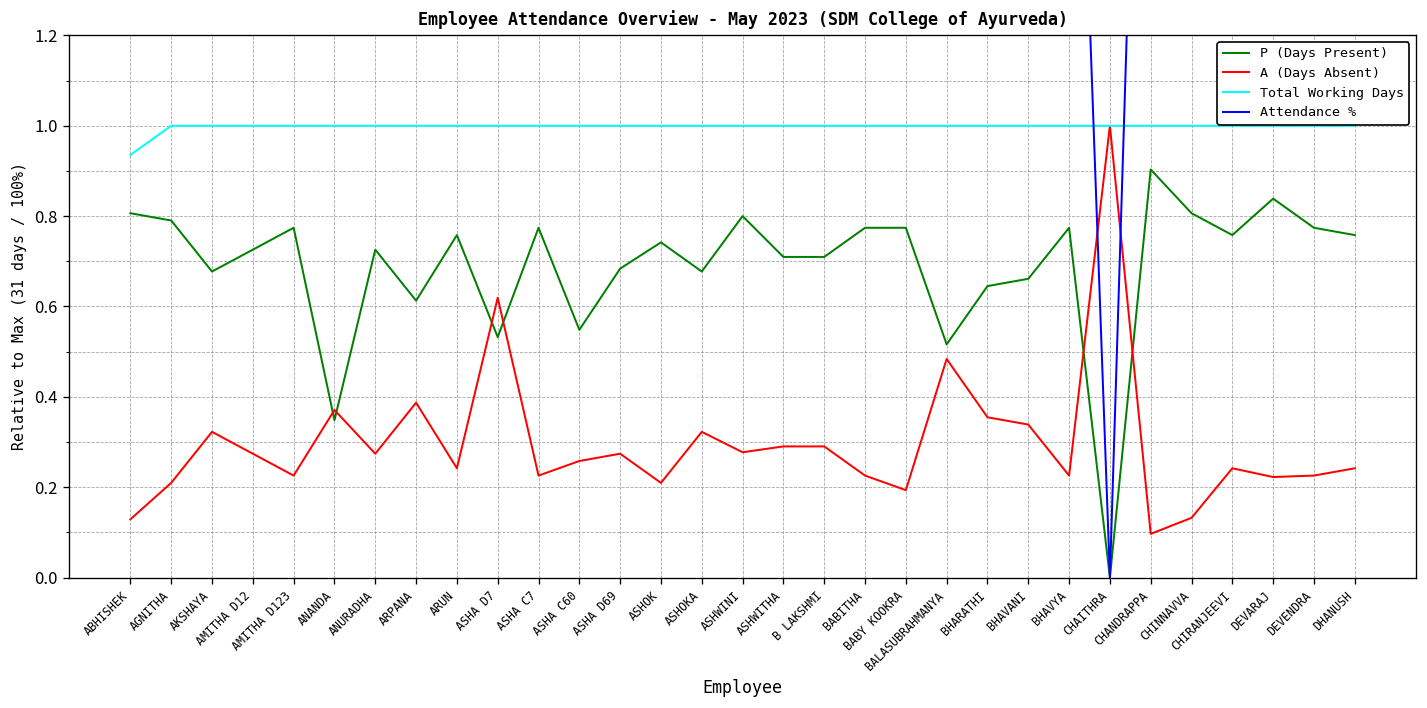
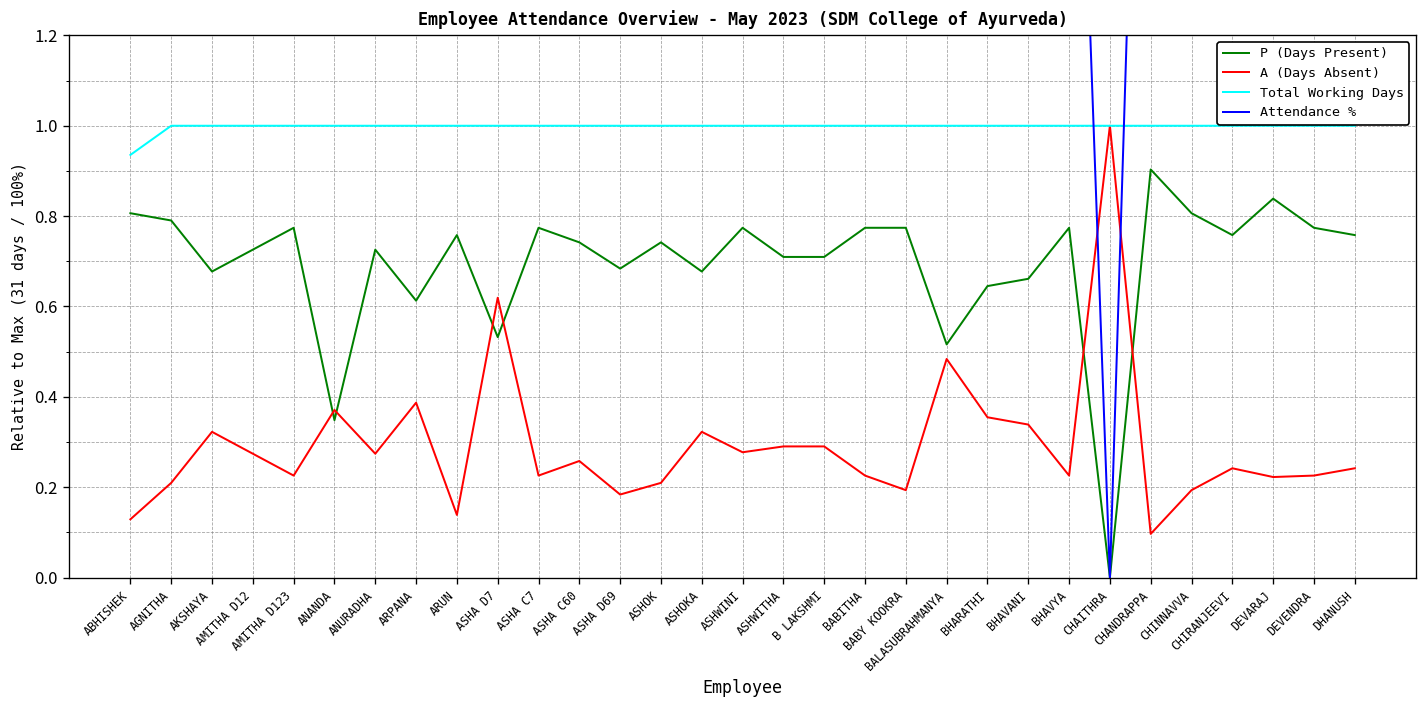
  {
    "P (Days Present)": {
      "ABHISHEK": 0.81,
      "AGNITHA": 0.79,
      "AKSHAYA": 0.68,
      "AMITHA D12": 0.73,
      "AMITHA D123": 0.77,
      "ANANDA": 0.35,
      "ANURADHA": 0.73,
      "ARPANA": 0.61,
      "ARUN": 0.76,
      "ASHA D7": 0.53,
      "ASHA C7": 0.77,
-     "ASHA C60": 0.55,
+     "ASHA C60": 0.74,
      "ASHA D69": 0.68,
      "ASHOK": 0.74,
      "ASHOKA": 0.68,
-     "ASHWINI": 0.80,
+     "ASHWINI": 0.77,
      "ASHWITHA": 0.71,
      "B LAKSHMI": 0.71,
      "BABITHA": 0.77,
      "BABY KOOKRA": 0.77,
      "BALASUBRAHMANYA": 0.52,
      "BHARATHI": 0.65,
      "BHAVANI": 0.66,
      "BHAVYA": 0.77,
      "CHANDRAPPA": 0.90,
      "CHINNAVVA": 0.81,
      "CHIRANJEEVI": 0.76,
      "DEVARAJ": 0.84,
      "DEVENDRA": 0.77,
      "DHANUSH": 0.76
    },
    "A (Days Absent)": {
      "ABHISHEK": 0.13,
      "AGNITHA": 0.21,
      "AKSHAYA": 0.32,
      "AMITHA D12": 0.27,
      "AMITHA D123": 0.23,
      "ANANDA": 0.37,
      "ANURADHA": 0.27,
      "ARPANA": 0.39,
-     "ARUN": 0.24,
+     "ARUN": 0.14,
      "ASHA D7": 0.62,
      "ASHA C7": 0.23,
      "ASHA C60": 0.26,
-     "ASHA D69": 0.27,
+     "ASHA D69": 0.18,
      "ASHOK": 0.21,
      "ASHOKA": 0.32,
      "ASHWINI": 0.28,
      "ASHWITHA": 0.29,
      "B LAKSHMI": 0.29,
      "BABITHA": 0.23,
      "BABY KOOKRA": 0.19,
      "BALASUBRAHMANYA": 0.48,
      "BHARATHI": 0.35,
      "BHAVANI": 0.34,
      "BHAVYA": 0.23,
      "CHANDRAPPA": 0.10,
-     "CHINNAVVA": 0.13,
+     "CHINNAVVA": 0.19,
      "CHIRANJEEVI": 0.24,
      "DEVARAJ": 0.22,
      "DEVENDRA": 0.23,
      "DHANUSH": 0.24
    },
    "Total Working Days": {
      "ABHISHEK": 0.94,
      "AGNITHA": 1.00,
      "AKSHAYA": 1.00,
      "AMITHA D12": 1.00,
      "AMITHA D123": 1.00,
      "ANANDA": 1.00,
      "ANURADHA": 1.00,
      "ARPANA": 1.00,
      "ARUN": 1.00,
      "ASHA D7": 1.00,
      "ASHA C7": 1.00,
      "ASHA C60": 1.00,
      "ASHA D69": 1.00,
      "ASHOK": 1.00,
      "ASHOKA": 1.00,
      "ASHWINI": 1.00,
      "ASHWITHA": 1.00,
      "B LAKSHMI": 1.00,
      "BABITHA": 1.00,
      "BABY KOOKRA": 1.00,
      "BALASUBRAHMANYA": 1.00,
      "BHARATHI": 1.00,
      "BHAVANI": 1.00,
      "BHAVYA": 1.00,
      "CHANDRAPPA": 1.00,
      "CHINNAVVA": 1.00,
      "CHIRANJEEVI": 1.00,
      "DEVARAJ": 1.00,
      "DEVENDRA": 1.00,
      "DHANUSH": 1.00
    }
  }
